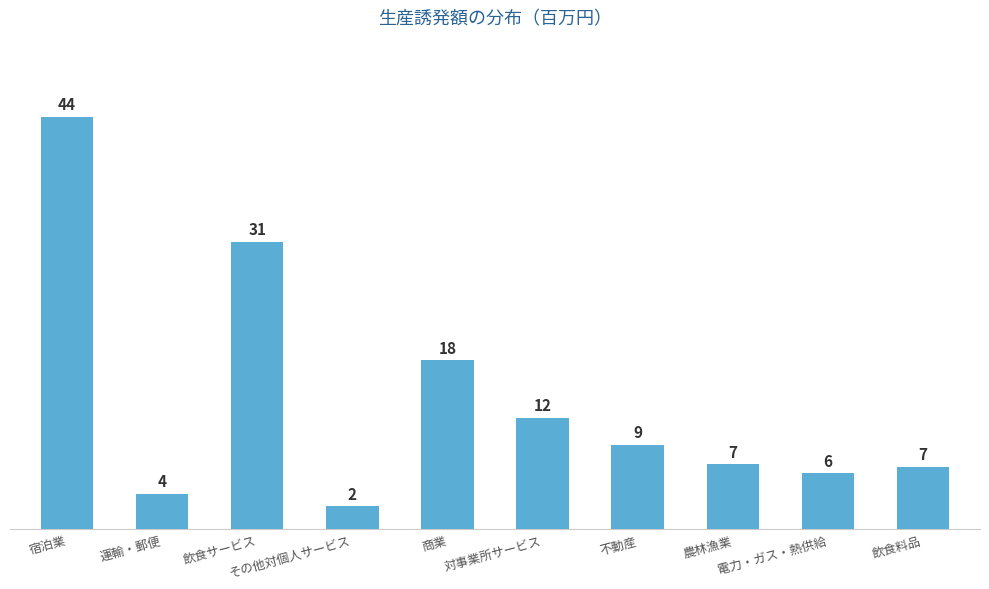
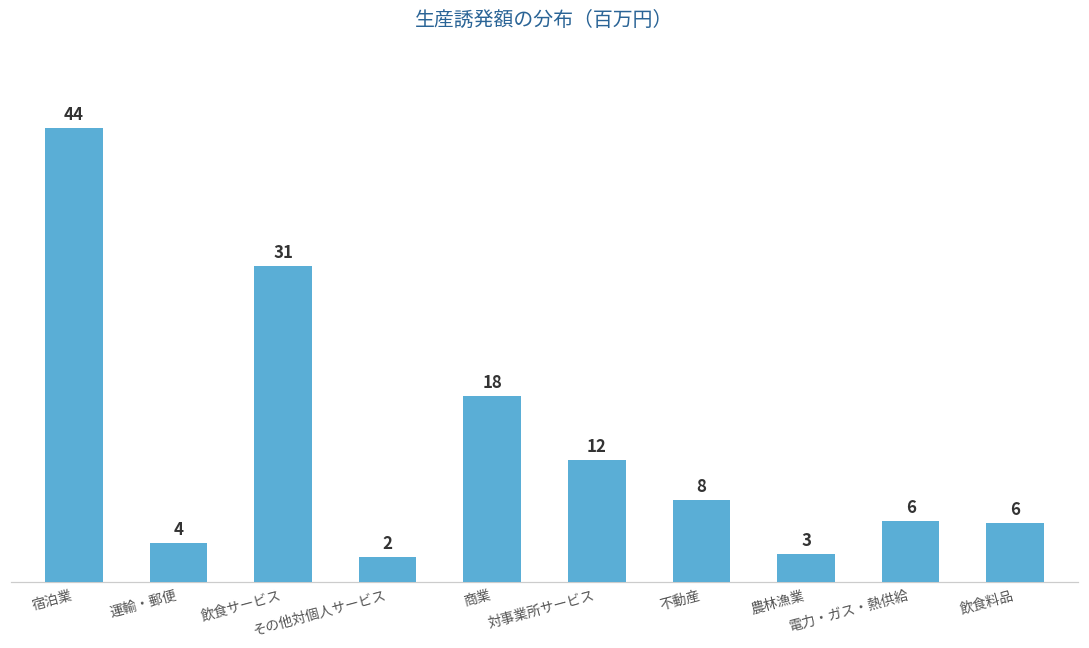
  {
    "宿泊業": 44,
    "運輸・郵便": 4,
    "飲食サービス": 31,
    "その他対個人サービス": 2,
    "商業": 18,
    "対事業所サービス": 12,
-   "不動産": 9,
-   "農林漁業": 7,
+   "不動産": 8,
+   "農林漁業": 3,
    "電力・ガス・熱供給": 6,
-   "飲食料品": 7
+   "飲食料品": 6
  }
